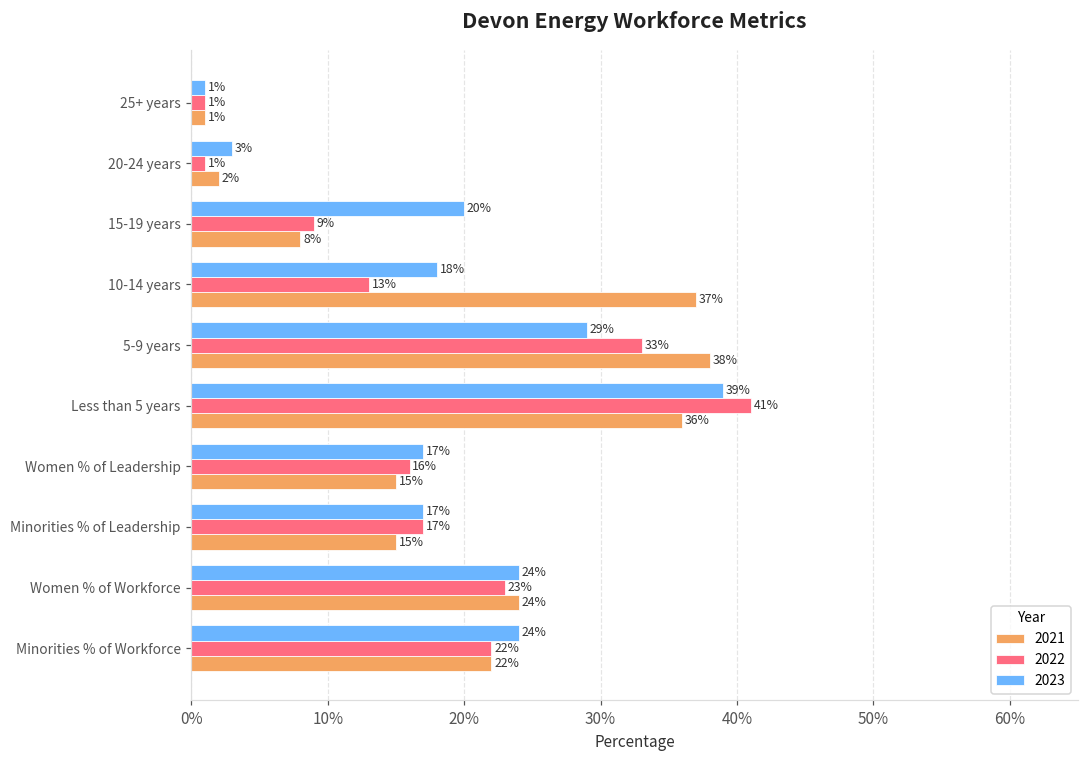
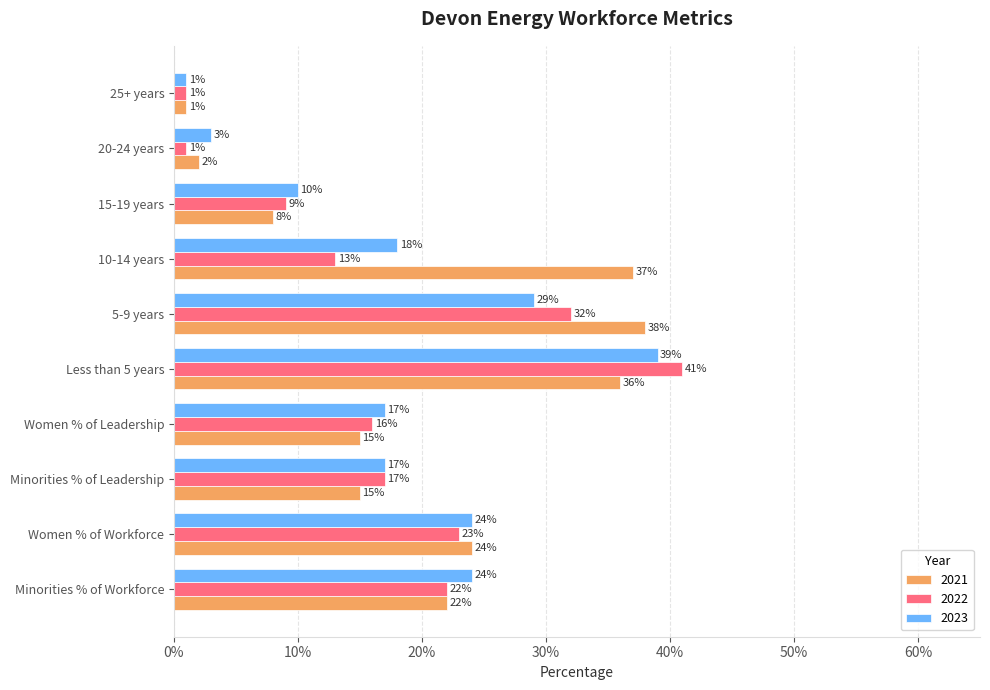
  {
    "2021": {
      "25+ years": "1%",
      "20-24 years": "2%",
      "15-19 years": "8%",
      "10-14 years": "37%",
      "5-9 years": "38%",
      "Less than 5 years": "36%",
      "Women % of Leadership": "15%",
      "Minorities % of Leadership": "15%",
      "Women % of Workforce": "24%",
      "Minorities % of Workforce": "22%"
    },
    "2022": {
      "25+ years": "1%",
      "20-24 years": "1%",
      "15-19 years": "9%",
      "10-14 years": "13%",
-     "5-9 years": "33%",
+     "5-9 years": "32%",
      "Less than 5 years": "41%",
      "Women % of Leadership": "16%",
      "Minorities % of Leadership": "17%",
      "Women % of Workforce": "23%",
      "Minorities % of Workforce": "22%"
    },
    "2023": {
      "25+ years": "1%",
      "20-24 years": "3%",
-     "15-19 years": "20%",
+     "15-19 years": "10%",
      "10-14 years": "18%",
      "5-9 years": "29%",
      "Less than 5 years": "39%",
      "Women % of Leadership": "17%",
      "Minorities % of Leadership": "17%",
      "Women % of Workforce": "24%",
      "Minorities % of Workforce": "24%"
    }
  }
